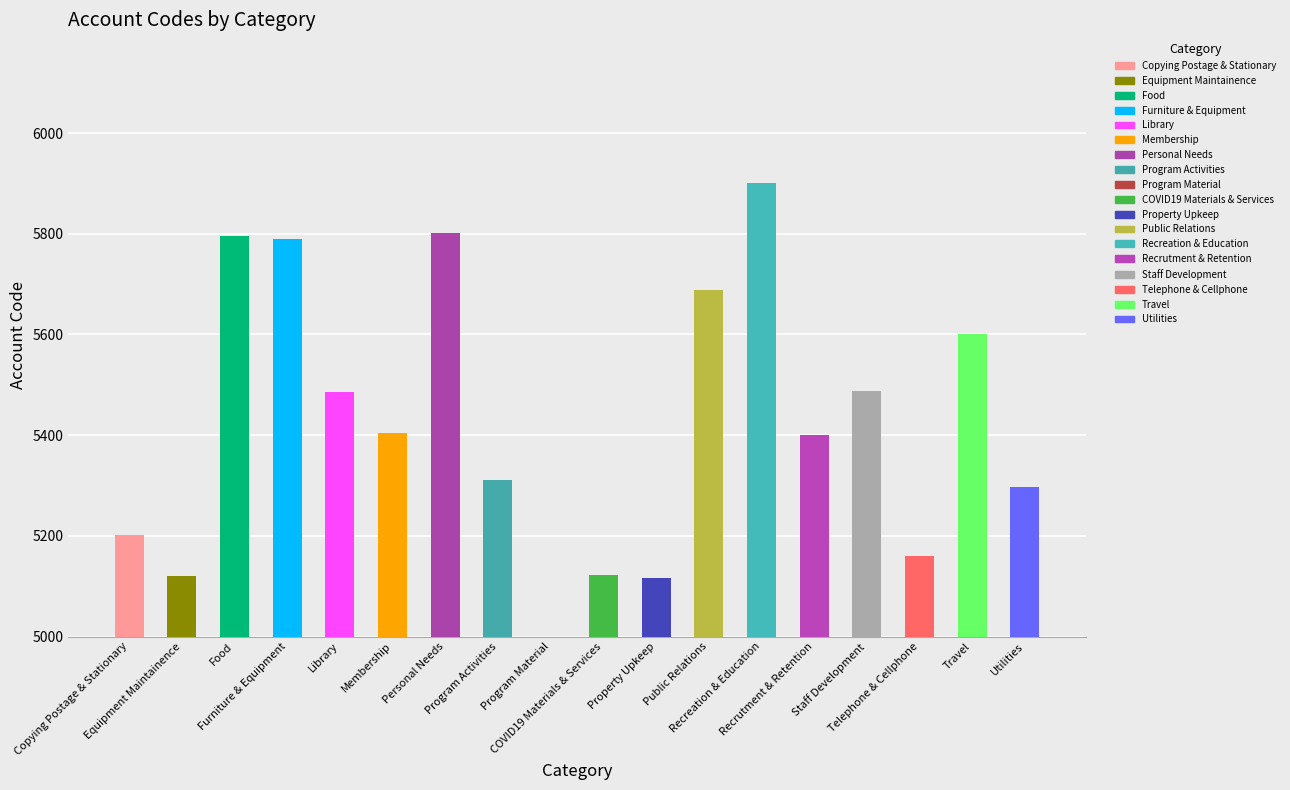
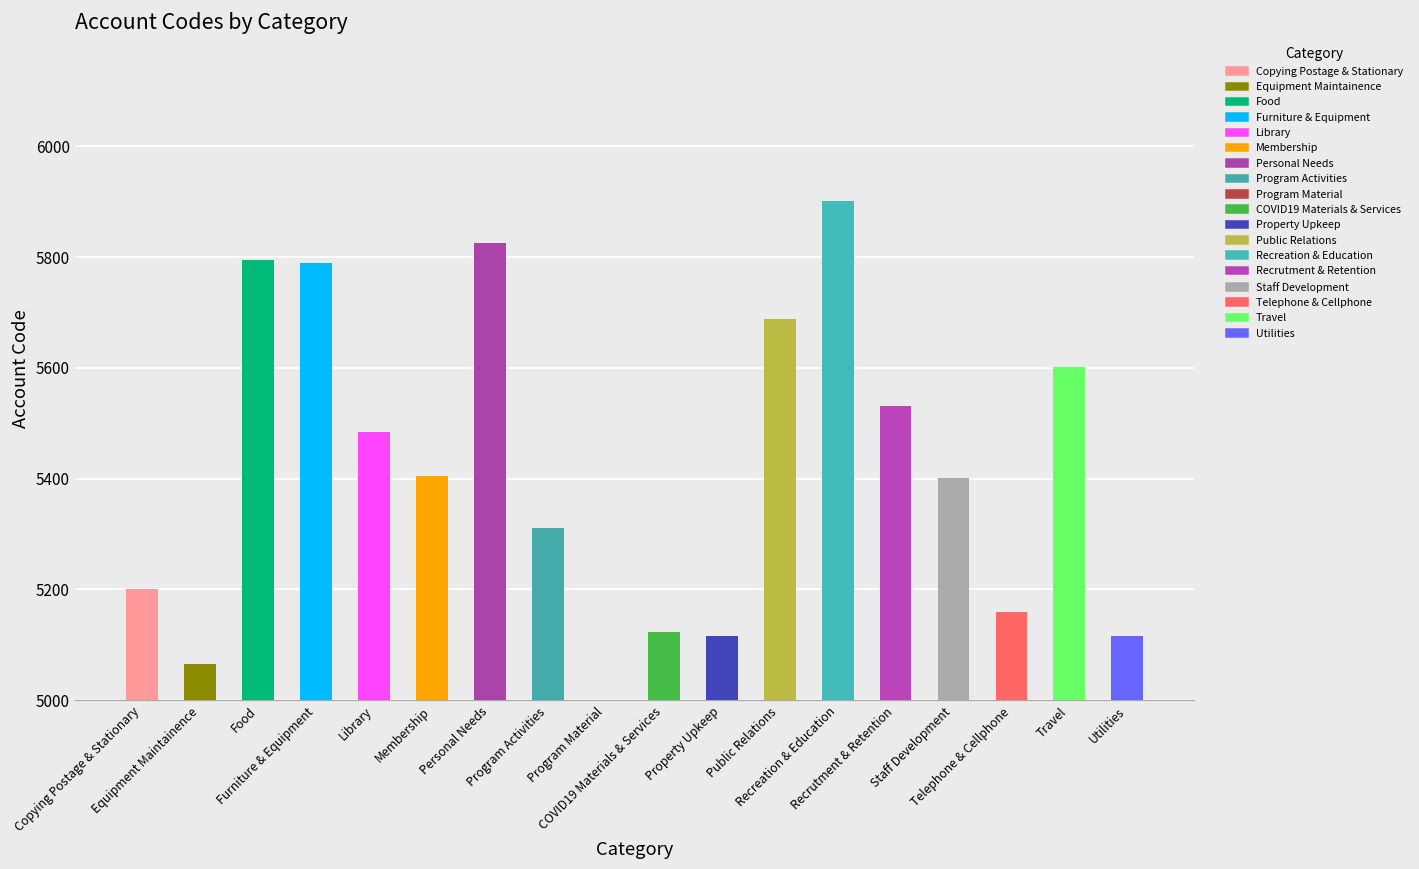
  {
    "Copying Postage & Stationary": 5200,
-   "Equipment Maintainence": 5120,
+   "Equipment Maintainence": 5070,
    "Food": 5800,
    "Furniture & Equipment": 5790,
    "Library": 5490,
    "Membership": 5400,
-   "Personal Needs": 5800,
+   "Personal Needs": 5830,
    "Program Activities": 5310,
    "COVID19 Materials & Services": 5120,
    "Property Upkeep": 5120,
    "Public Relations": 5690,
    "Recreation & Education": 5900,
-   "Recrutment & Retention": 5400,
-   "Staff Development": 5490,
+   "Recrutment & Retention": 5530,
+   "Staff Development": 5400,
    "Telephone & Cellphone": 5160,
    "Travel": 5600,
-   "Utilities": 5300
+   "Utilities": 5120
  }
